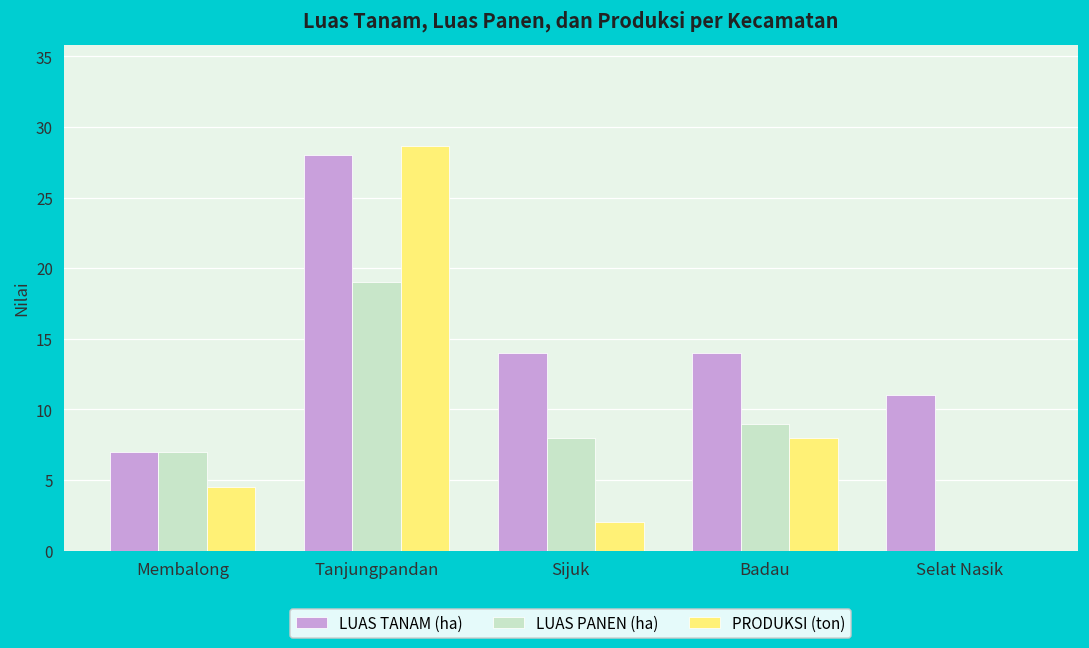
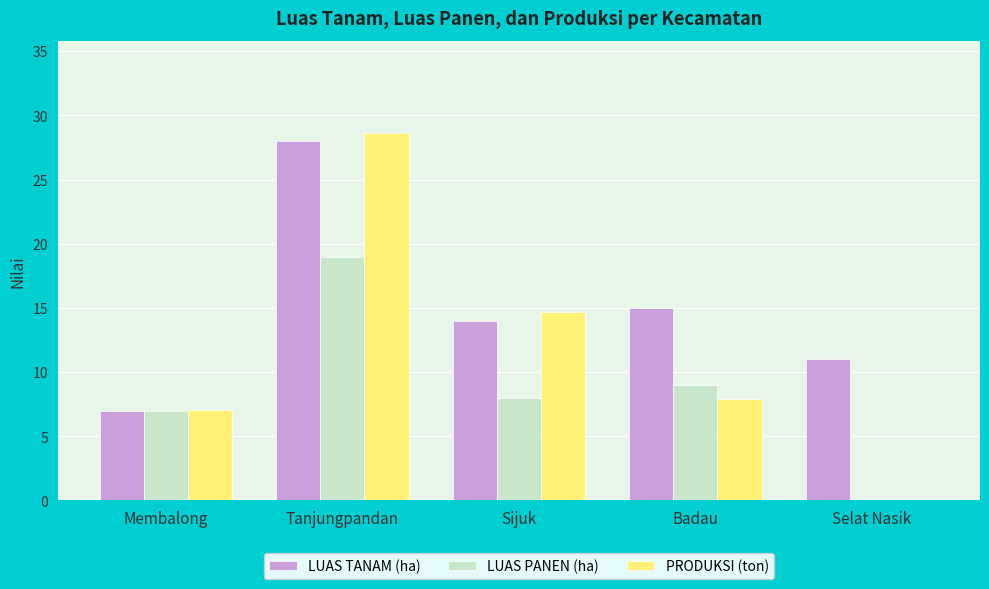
  {
    "LUAS TANAM (ha)": {
      "Membalong": 7,
      "Tanjungpandan": 28,
      "Sijuk": 14,
-     "Badau": 14,
+     "Badau": 15,
      "Selat Nasik": 11
    },
    "LUAS PANEN (ha)": {
      "Membalong": 7.0,
      "Tanjungpandan": 19.0,
      "Sijuk": 8.0,
      "Badau": 9.0,
      "Selat Nasik": 0.0
    },
    "PRODUKSI (ton)": {
-     "Membalong": 4.5,
+     "Membalong": 7.0,
      "Tanjungpandan": 28.6,
-     "Sijuk": 2.0,
+     "Sijuk": 14.7,
      "Badau": 7.9,
      "Selat Nasik": 0.0
    }
  }
